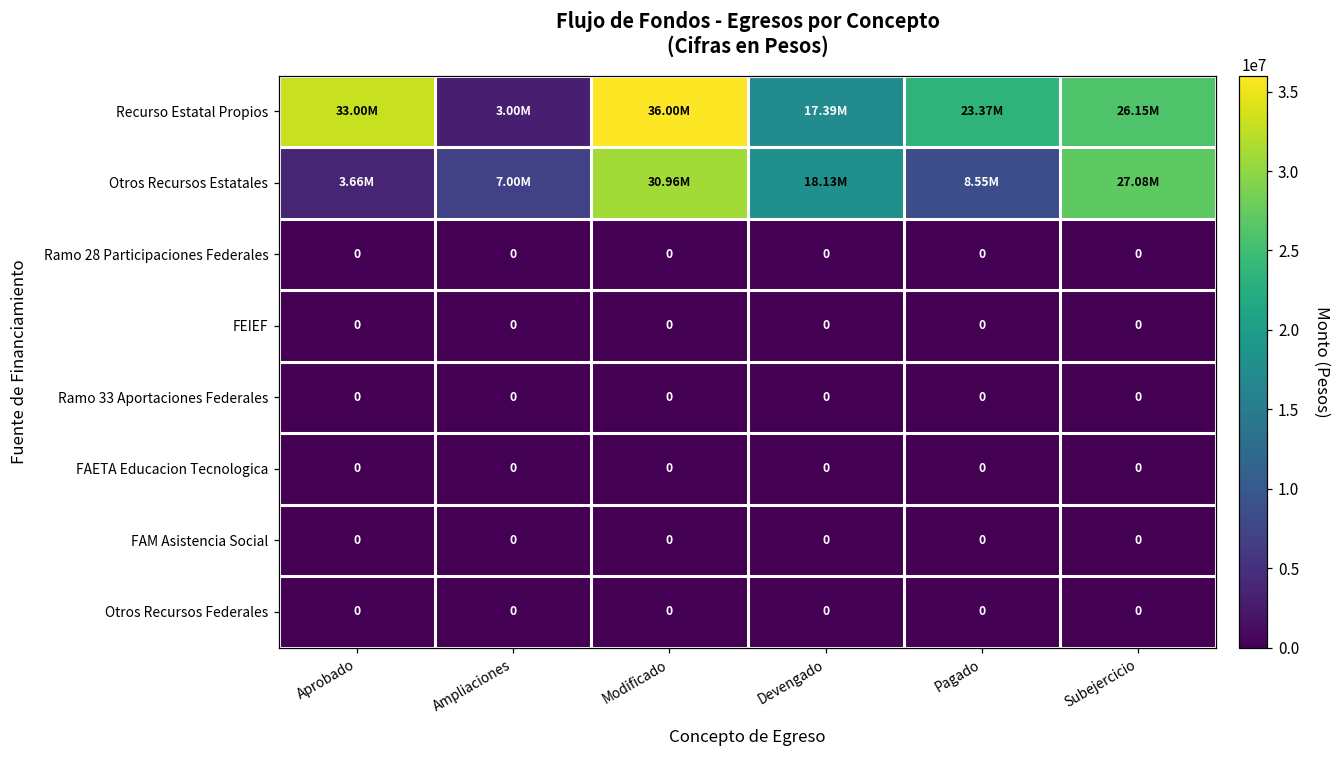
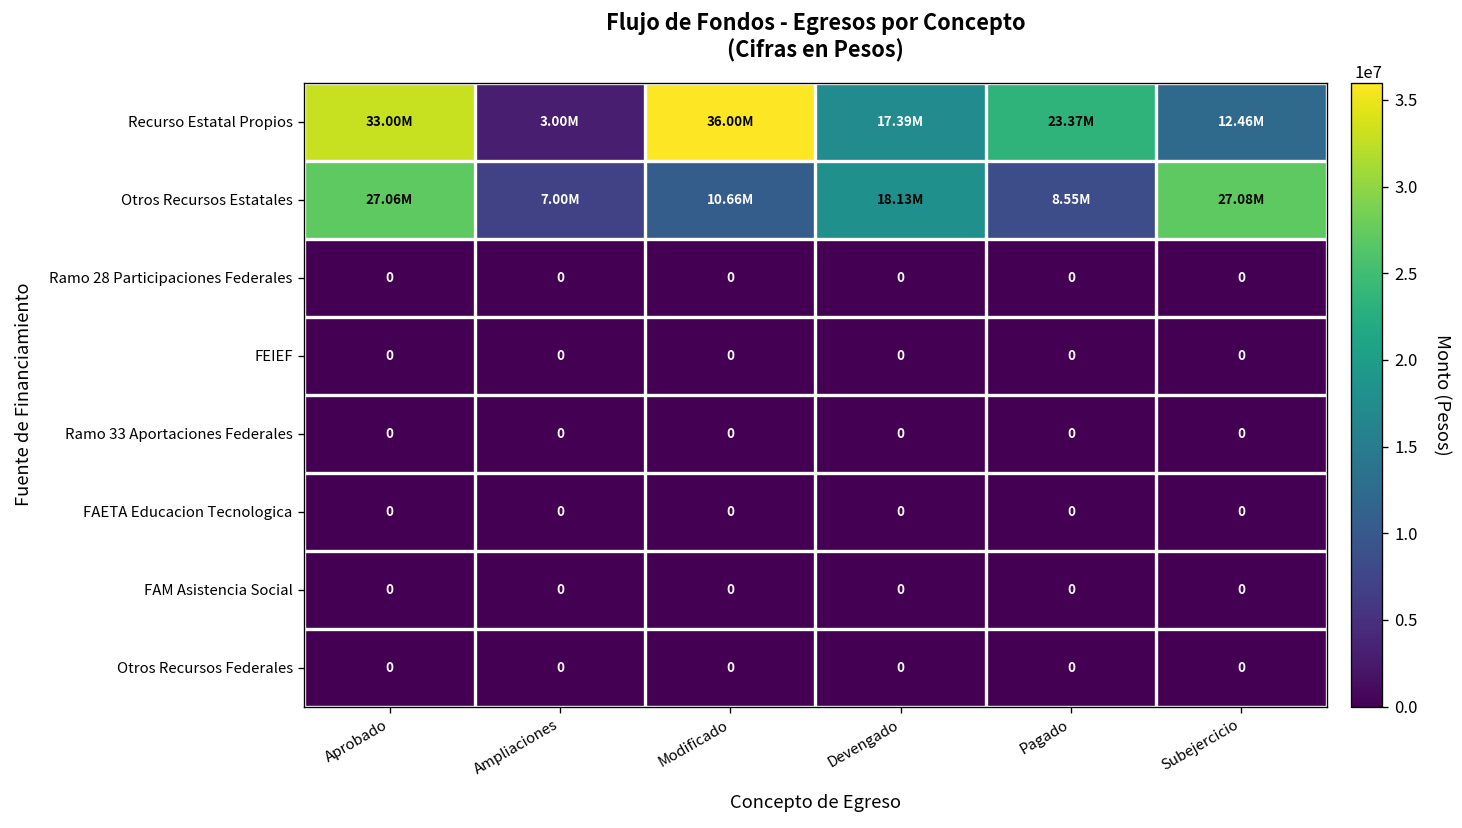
  {
    "Recurso Estatal Propios": {
      "Aprobado": "33.00M",
      "Ampliaciones": "3.00M",
      "Modificado": "36.00M",
      "Devengado": "17.39M",
      "Pagado": "23.37M",
-     "Subejercicio": "26.15M"
+     "Subejercicio": "12.46M"
    },
    "Otros Recursos Estatales": {
-     "Aprobado": "3.66M",
+     "Aprobado": "27.06M",
      "Ampliaciones": "7.00M",
-     "Modificado": "30.96M",
+     "Modificado": "10.66M",
      "Devengado": "18.13M",
      "Pagado": "8.55M",
      "Subejercicio": "27.08M"
    },
    "Ramo 28 Participaciones Federales": {
      "Aprobado": "0",
      "Ampliaciones": "0",
      "Modificado": "0",
      "Devengado": "0",
      "Pagado": "0",
      "Subejercicio": "0"
    },
    "FEIEF": {
      "Aprobado": "0",
      "Ampliaciones": "0",
      "Modificado": "0",
      "Devengado": "0",
      "Pagado": "0",
      "Subejercicio": "0"
    },
    "Ramo 33 Aportaciones Federales": {
      "Aprobado": "0",
      "Ampliaciones": "0",
      "Modificado": "0",
      "Devengado": "0",
      "Pagado": "0",
      "Subejercicio": "0"
    },
    "FAETA Educacion Tecnologica": {
      "Aprobado": "0",
      "Ampliaciones": "0",
      "Modificado": "0",
      "Devengado": "0",
      "Pagado": "0",
      "Subejercicio": "0"
    },
    "FAM Asistencia Social": {
      "Aprobado": "0",
      "Ampliaciones": "0",
      "Modificado": "0",
      "Devengado": "0",
      "Pagado": "0",
      "Subejercicio": "0"
    },
    "Otros Recursos Federales": {
      "Aprobado": "0",
      "Ampliaciones": "0",
      "Modificado": "0",
      "Devengado": "0",
      "Pagado": "0",
      "Subejercicio": "0"
    }
  }
